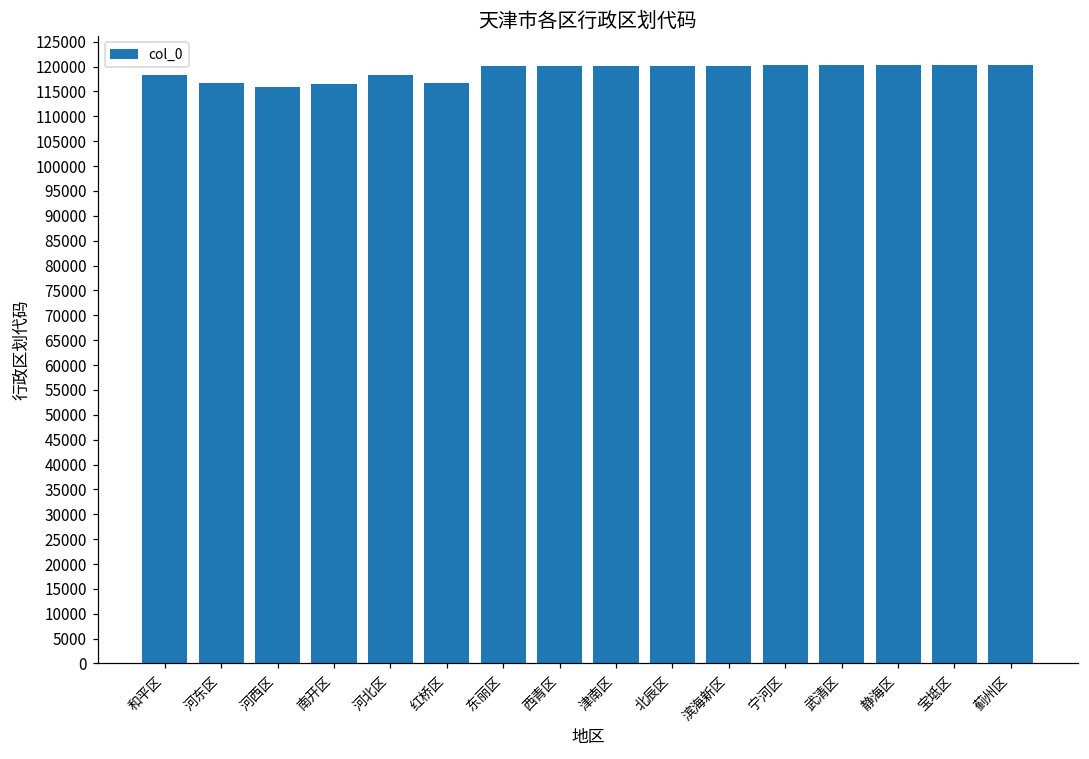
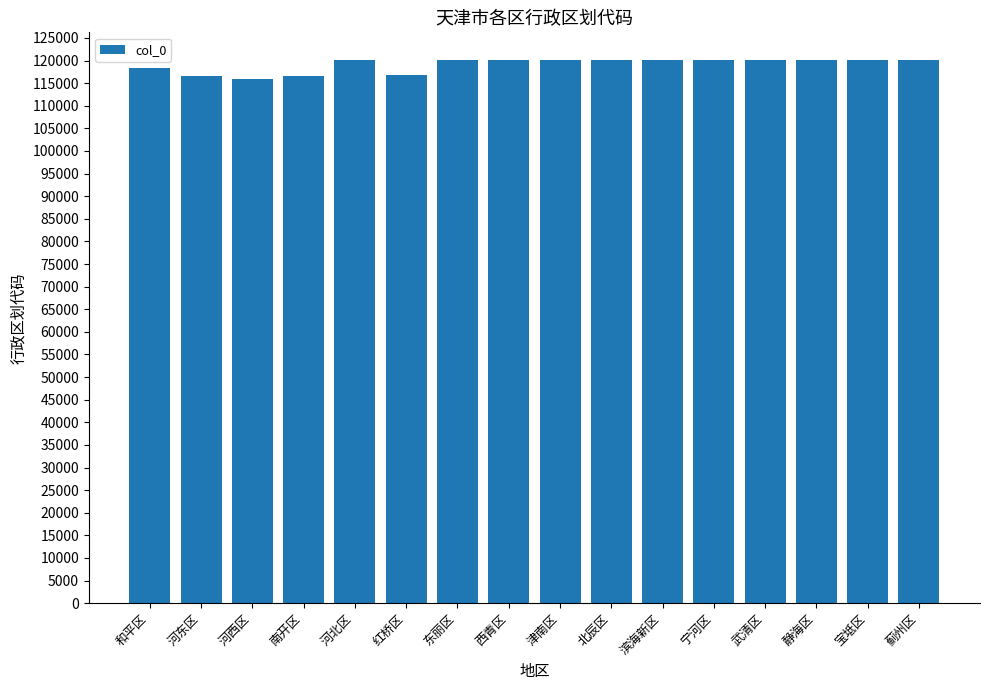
  {
    "和平区": 118000,
    "河东区": 117000,
    "河西区": 116000,
    "南开区": 117000,
-   "河北区": 118000,
+   "河北区": 120000,
    "红桥区": 117000,
    "东丽区": 120000,
    "西青区": 120000,
    "津南区": 120000,
    "北辰区": 120000,
    "滨海新区": 120000,
    "宁河区": 120000,
    "武清区": 120000,
    "静海区": 120000,
    "宝坻区": 120000,
    "蓟州区": 120000
  }
